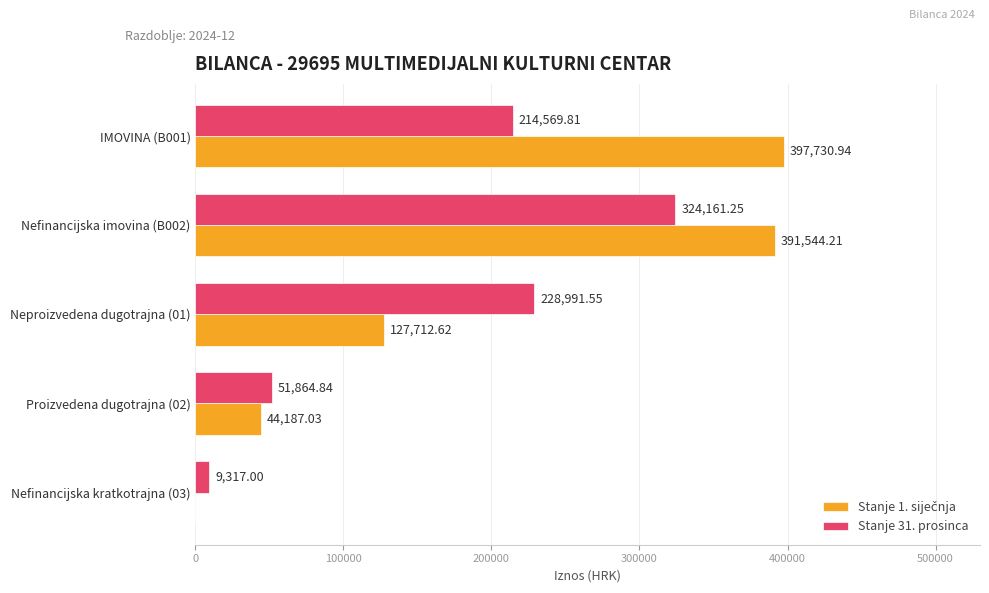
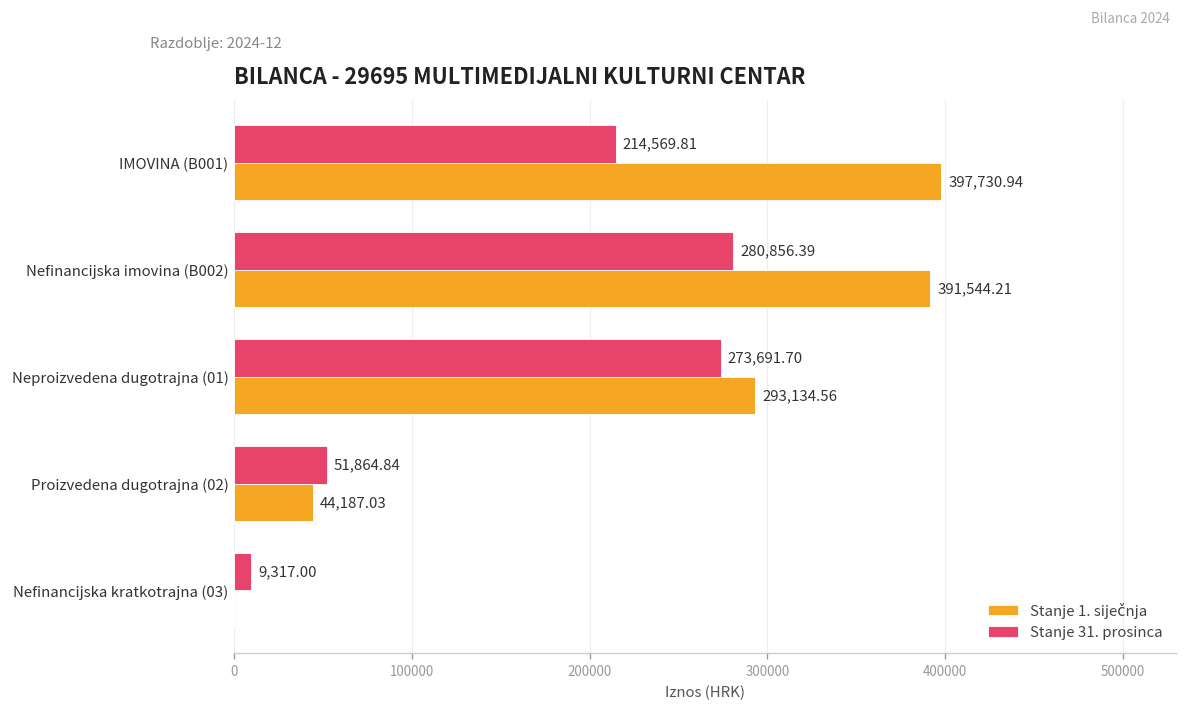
  {
    "Stanje 1. siječnja": {
      "IMOVINA (B001)": "397,730.94",
      "Nefinancijska imovina (B002)": "391,544.21",
-     "Neproizvedena dugotrajna (01)": "127,712.62",
+     "Neproizvedena dugotrajna (01)": "293,134.56",
      "Proizvedena dugotrajna (02)": "44,187.03"
    },
    "Stanje 31. prosinca": {
      "IMOVINA (B001)": "214,569.81",
-     "Nefinancijska imovina (B002)": "324,161.25",
-     "Neproizvedena dugotrajna (01)": "228,991.55",
+     "Nefinancijska imovina (B002)": "280,856.39",
+     "Neproizvedena dugotrajna (01)": "273,691.70",
      "Proizvedena dugotrajna (02)": "51,864.84",
      "Nefinancijska kratkotrajna (03)": "9,317.00"
    }
  }
